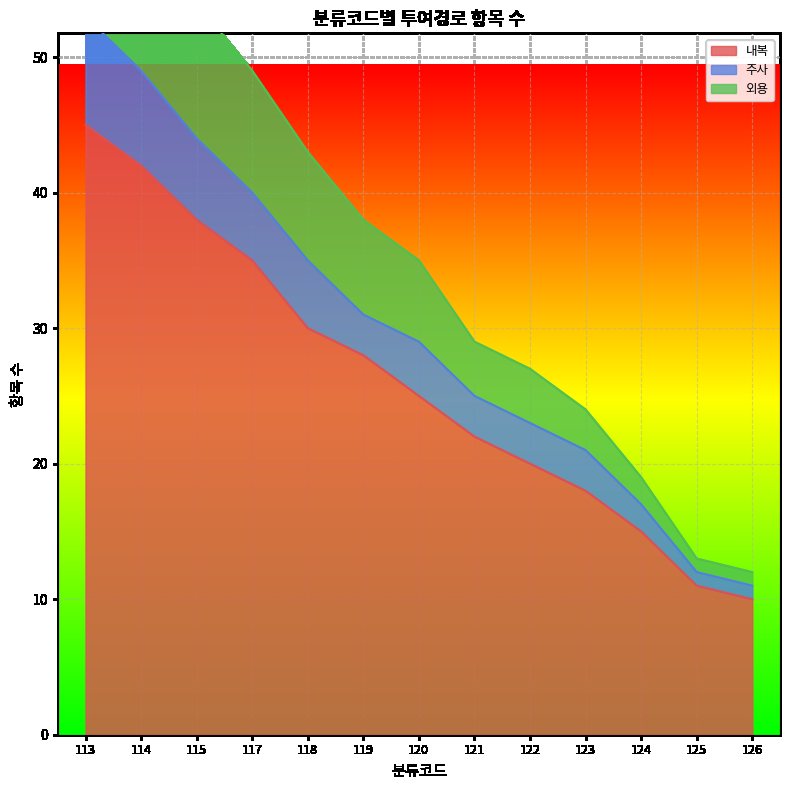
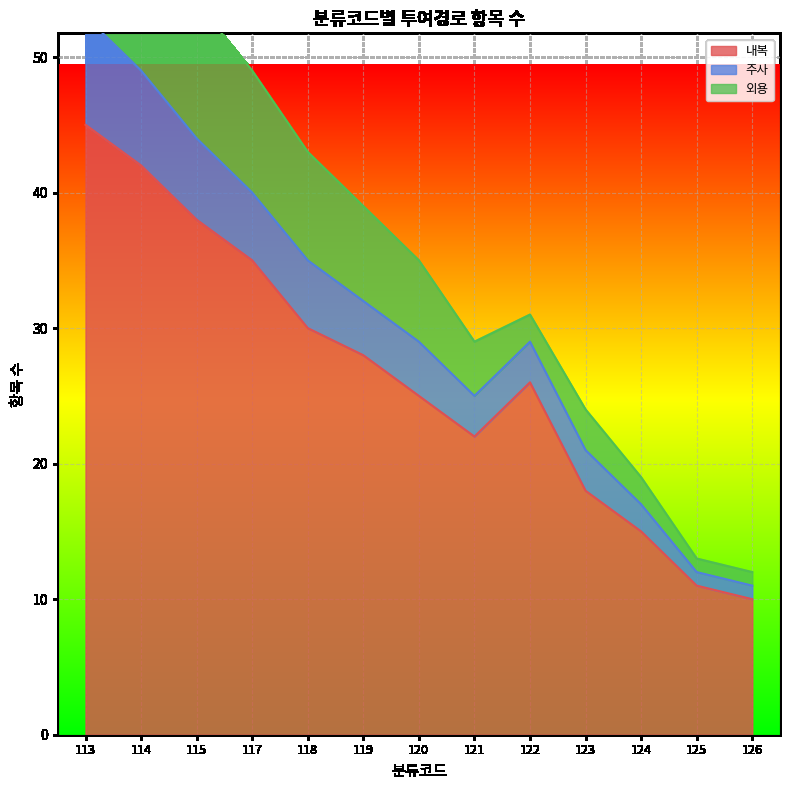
  {
    "내복": {
      "113": 45,
      "114": 42,
      "115": 38,
      "117": 35,
      "118": 30,
      "119": 28,
      "120": 25,
      "121": 22,
-     "122": 20,
+     "122": 26,
      "123": 18,
      "124": 15,
      "125": 11,
      "126": 10
    },
    "주사": {
      "114": 7,
      "115": 6,
      "117": 5,
      "118": 5,
-     "119": 3,
+     "119": 4,
      "120": 4,
      "121": 3,
      "122": 3,
      "123": 3,
      "124": 2,
      "125": 1,
      "126": 1
    },
    "외용": {
      "117": 9,
      "118": 8,
      "119": 7,
      "120": 6,
      "121": 4,
-     "122": 4,
+     "122": 2,
      "123": 3,
      "124": 2,
      "125": 1,
      "126": 1
    }
  }
